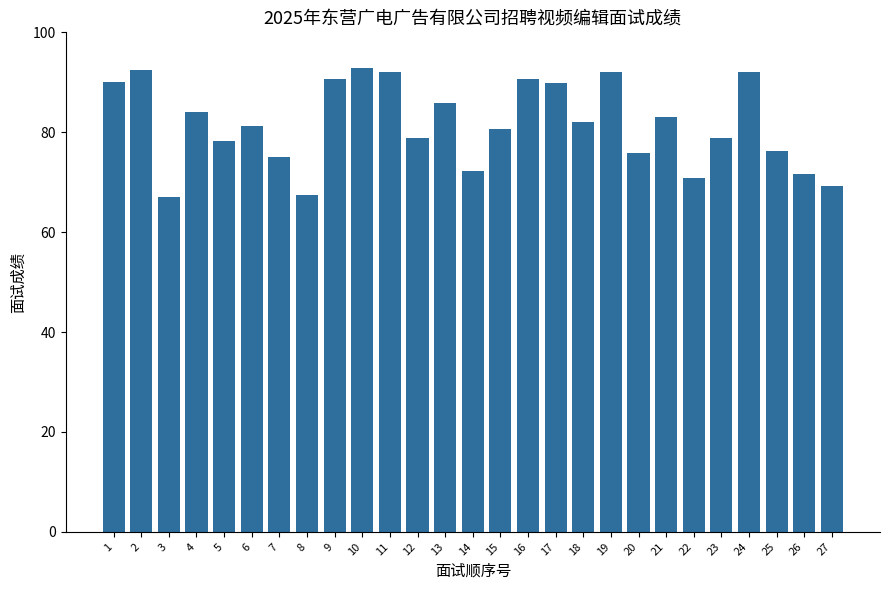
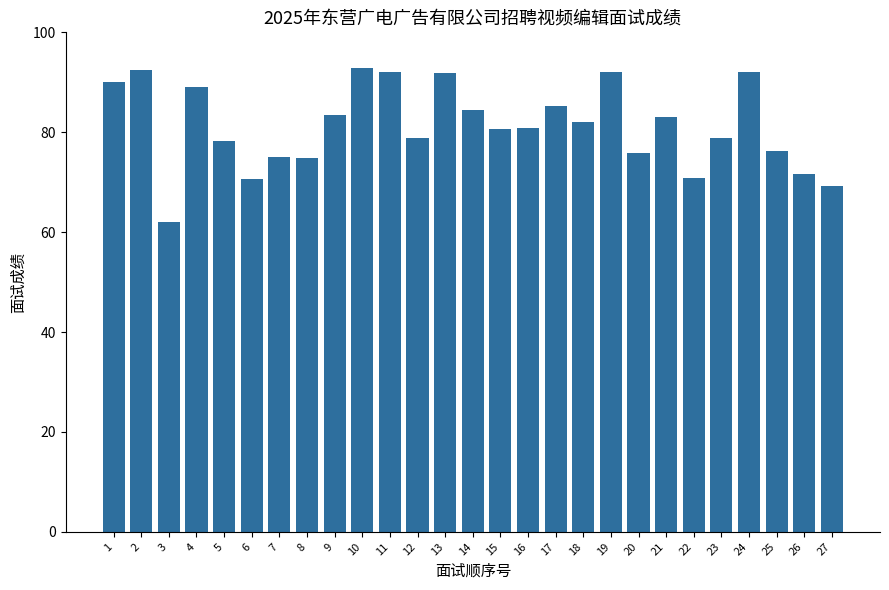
  {
    "1": 90,
    "2": 92,
-   "3": 67,
-   "4": 84,
+   "3": 62,
+   "4": 89,
    "5": 78,
-   "6": 81,
+   "6": 71,
    "7": 75,
-   "8": 67,
-   "9": 91,
+   "8": 75,
+   "9": 83,
    "10": 93,
    "11": 92,
    "12": 79,
-   "13": 86,
-   "14": 72,
+   "13": 92,
+   "14": 84,
    "15": 81,
-   "16": 91,
-   "17": 90,
+   "16": 81,
+   "17": 85,
    "18": 82,
    "19": 92,
    "20": 76,
    "21": 83,
    "22": 71,
    "23": 79,
    "24": 92,
    "25": 76,
    "26": 72,
    "27": 69
  }
